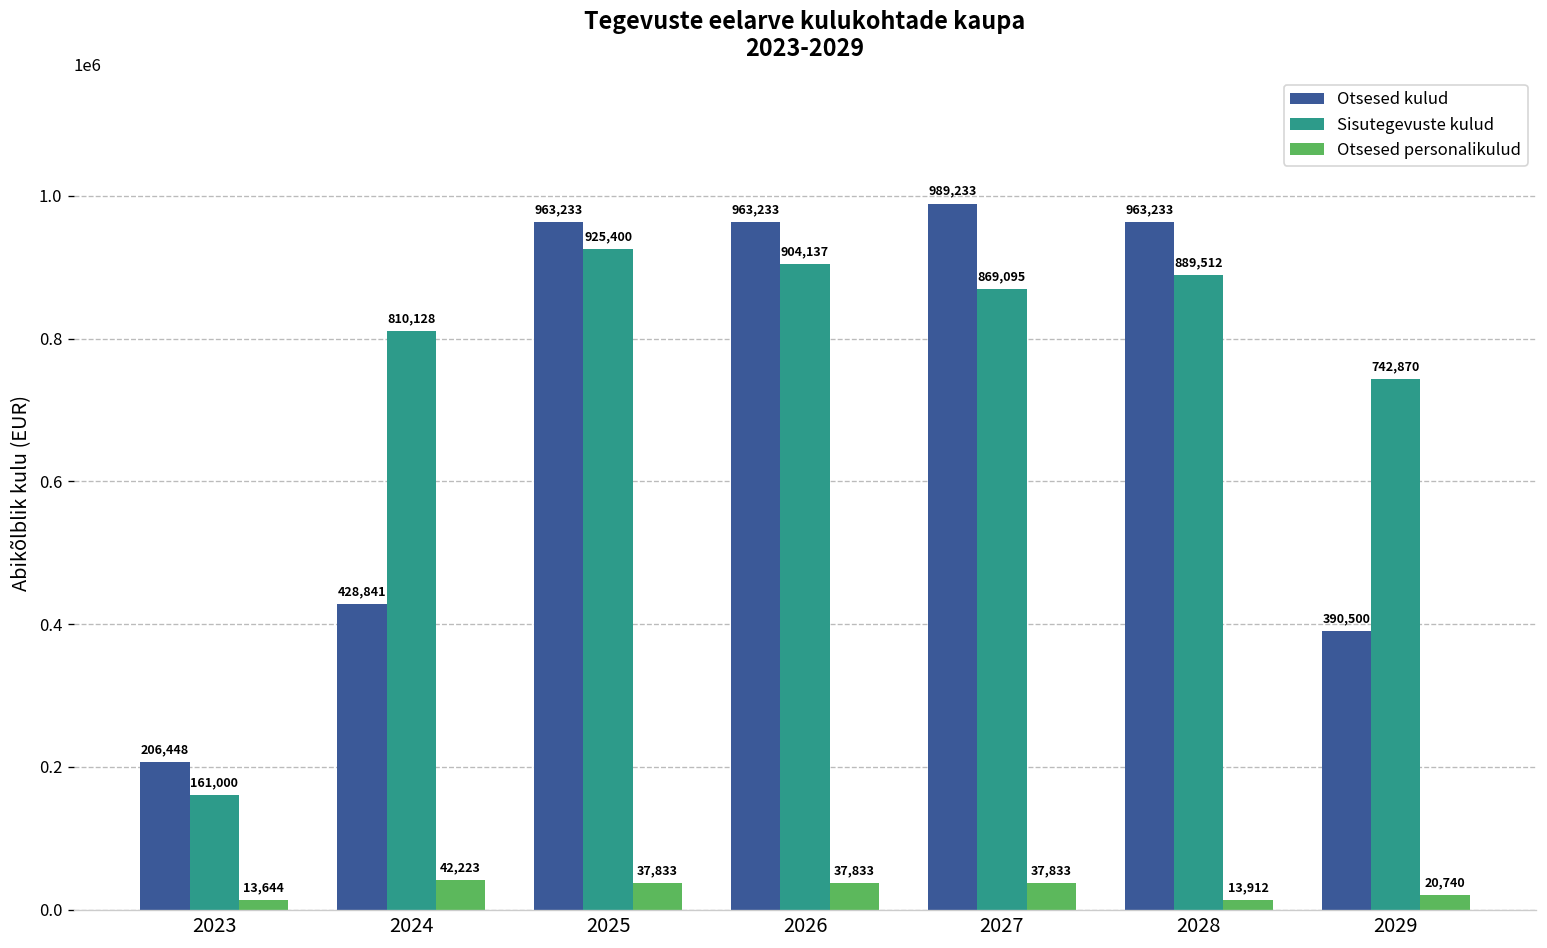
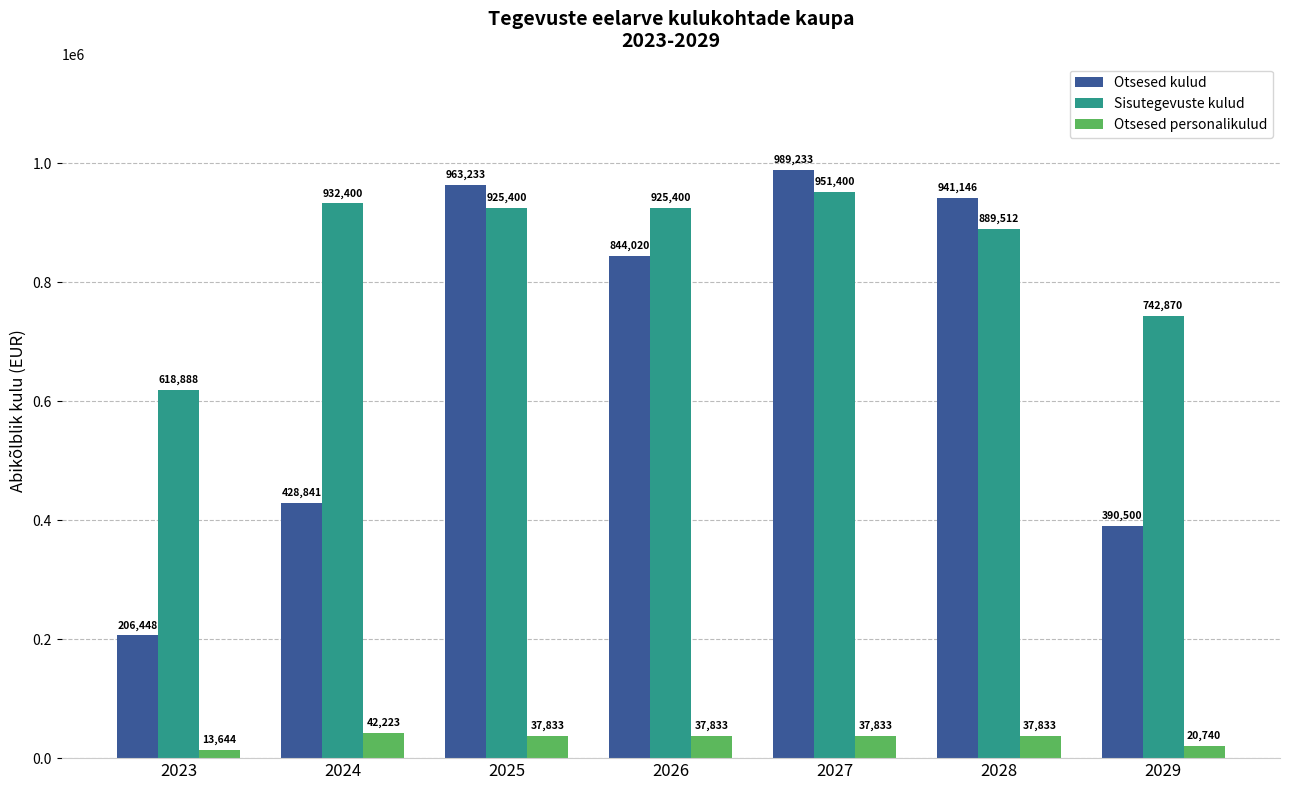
  {
    "Otsesed kulud": {
      "2023": "206,448",
      "2024": "428,841",
      "2025": "963,233",
-     "2026": "963,233",
+     "2026": "844,020",
      "2027": "989,233",
-     "2028": "963,233",
+     "2028": "941,146",
      "2029": "390,500"
    },
    "Sisutegevuste kulud": {
-     "2023": "161,000",
-     "2024": "810,128",
+     "2023": "618,888",
+     "2024": "932,400",
      "2025": "925,400",
-     "2026": "904,137",
-     "2027": "869,095",
+     "2026": "925,400",
+     "2027": "951,400",
      "2028": "889,512",
      "2029": "742,870"
    },
    "Otsesed personalikulud": {
      "2023": "13,644",
      "2024": "42,223",
      "2025": "37,833",
      "2026": "37,833",
      "2027": "37,833",
-     "2028": "13,912",
+     "2028": "37,833",
      "2029": "20,740"
    }
  }
